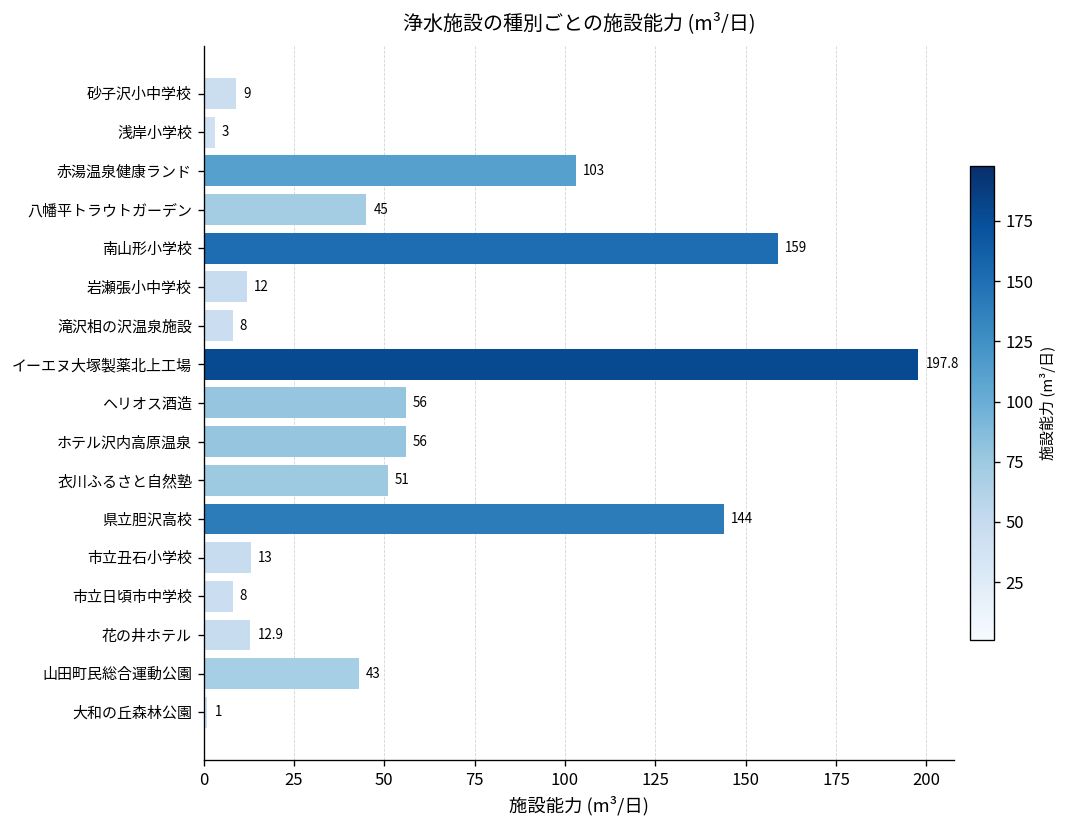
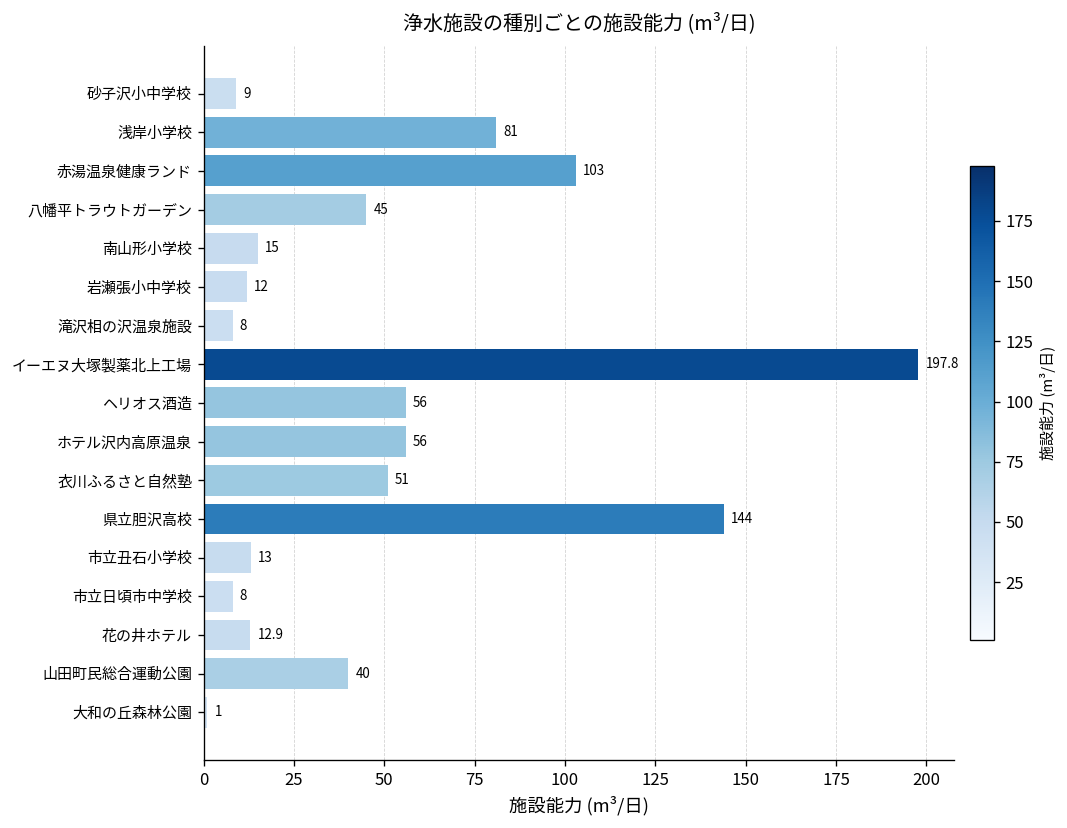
  {
    "砂子沢小中学校": 9,
-   "浅岸小学校": 3,
+   "浅岸小学校": 81,
    "赤湯温泉健康ランド": 103,
    "八幡平トラウトガーデン": 45,
-   "南山形小学校": 159,
+   "南山形小学校": 15,
    "岩瀬張小中学校": 12,
    "滝沢相の沢温泉施設": 8,
    "イーエヌ大塚製薬北上工場": 197.8,
    "ヘリオス酒造": 56,
    "ホテル沢内高原温泉": 56,
    "衣川ふるさと自然塾": 51,
    "県立胆沢高校": 144,
    "市立丑石小学校": 13,
    "市立日頃市中学校": 8,
    "花の井ホテル": 12.9,
-   "山田町民総合運動公園": 43,
+   "山田町民総合運動公園": 40,
    "大和の丘森林公園": 1
  }
